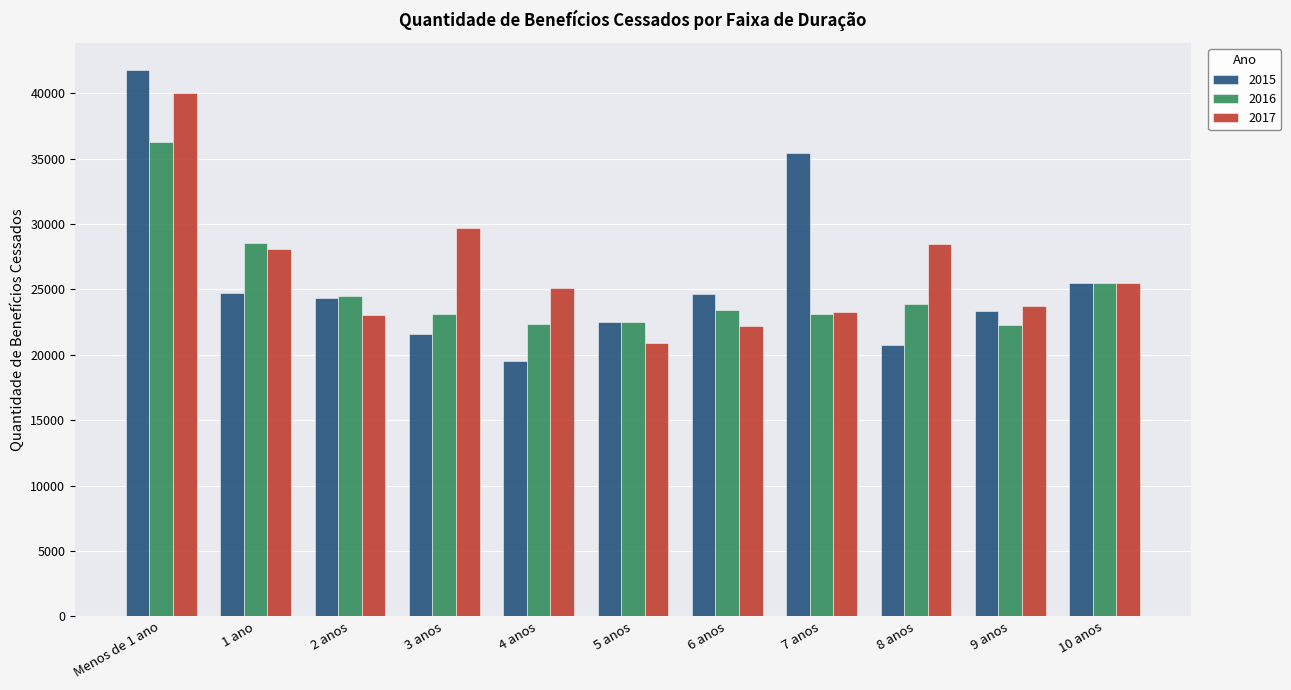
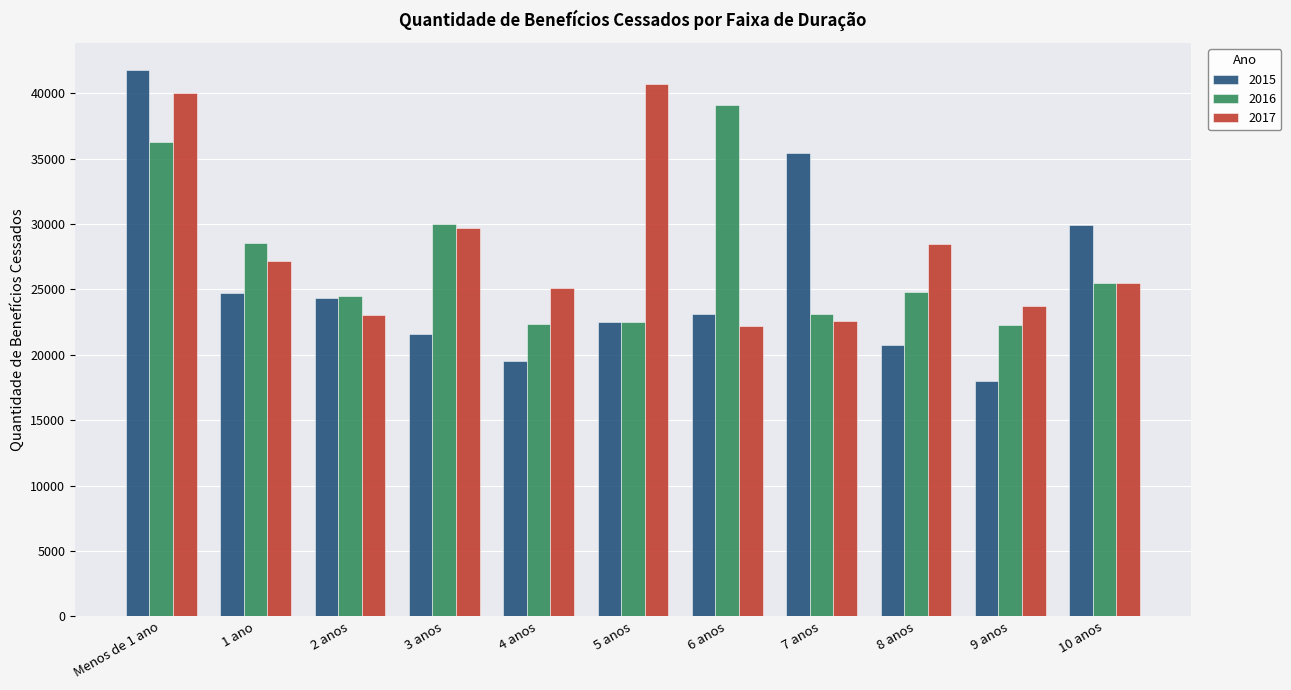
  {
    "2015": {
      "Menos de 1 ano": 41800,
      "1 ano": 24700,
      "2 anos": 24300,
      "3 anos": 21600,
      "4 anos": 19500,
      "5 anos": 22500,
-     "6 anos": 24700,
+     "6 anos": 23100,
      "7 anos": 35400,
      "8 anos": 20800,
-     "9 anos": 23400,
-     "10 anos": 25500
+     "9 anos": 18000,
+     "10 anos": 29900
    },
    "2016": {
      "Menos de 1 ano": 36300,
      "1 ano": 28600,
      "2 anos": 24500,
-     "3 anos": 23100,
+     "3 anos": 30000,
      "4 anos": 22300,
      "5 anos": 22500,
-     "6 anos": 23400,
+     "6 anos": 39100,
      "7 anos": 23100,
-     "8 anos": 23900,
+     "8 anos": 24800,
      "9 anos": 22300,
      "10 anos": 25500
    },
    "2017": {
      "Menos de 1 ano": 40000,
-     "1 ano": 28100,
+     "1 ano": 27200,
      "2 anos": 23100,
      "3 anos": 29700,
      "4 anos": 25100,
-     "5 anos": 20900,
+     "5 anos": 40700,
      "6 anos": 22200,
-     "7 anos": 23300,
+     "7 anos": 22600,
      "8 anos": 28500,
      "9 anos": 23700,
      "10 anos": 25500
    }
  }
